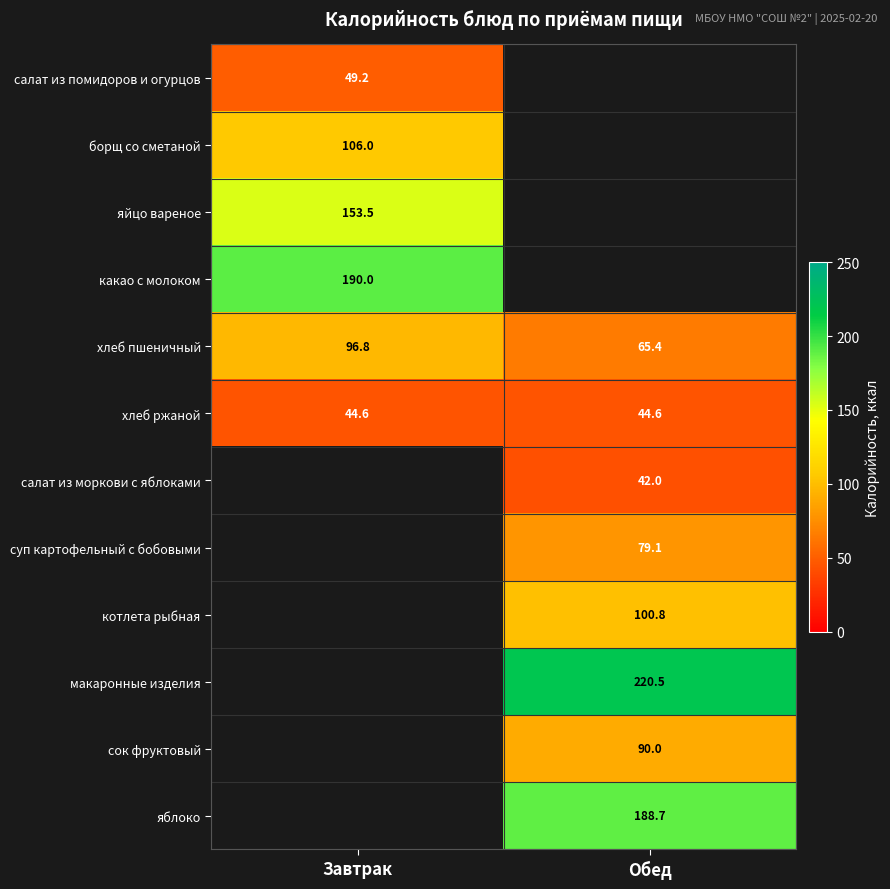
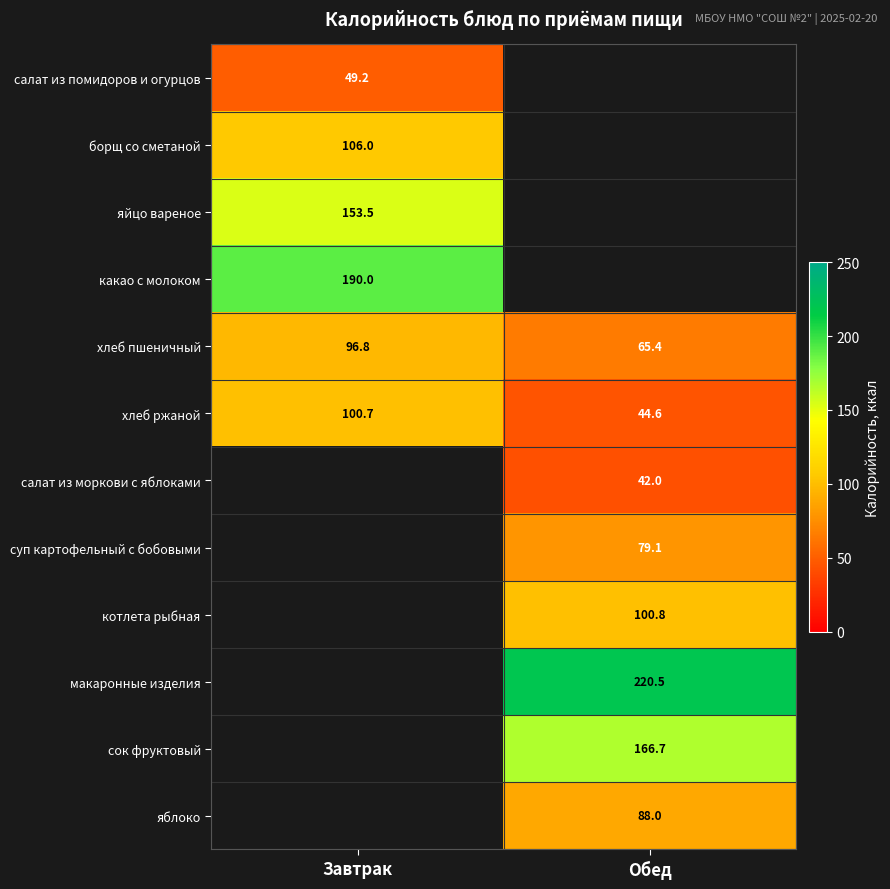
  {
    "салат из помидоров и огурцов": {
      "Завтрак": 49.2
    },
    "борщ со сметаной": {
      "Завтрак": 106.0
    },
    "яйцо вареное": {
      "Завтрак": 153.5
    },
    "какао с молоком": {
      "Завтрак": 190.0
    },
    "хлеб пшеничный": {
      "Завтрак": 96.8,
      "Обед": 65.4
    },
    "хлеб ржаной": {
-     "Завтрак": 44.6,
+     "Завтрак": 100.7,
      "Обед": 44.6
    },
    "салат из моркови с яблоками": {
      "Обед": 42.0
    },
    "суп картофельный с бобовыми": {
      "Обед": 79.1
    },
    "котлета рыбная": {
      "Обед": 100.8
    },
    "макаронные изделия": {
      "Обед": 220.5
    },
    "сок фруктовый": {
-     "Обед": 90.0
+     "Обед": 166.7
    },
    "яблоко": {
-     "Обед": 188.7
+     "Обед": 88.0
    }
  }
